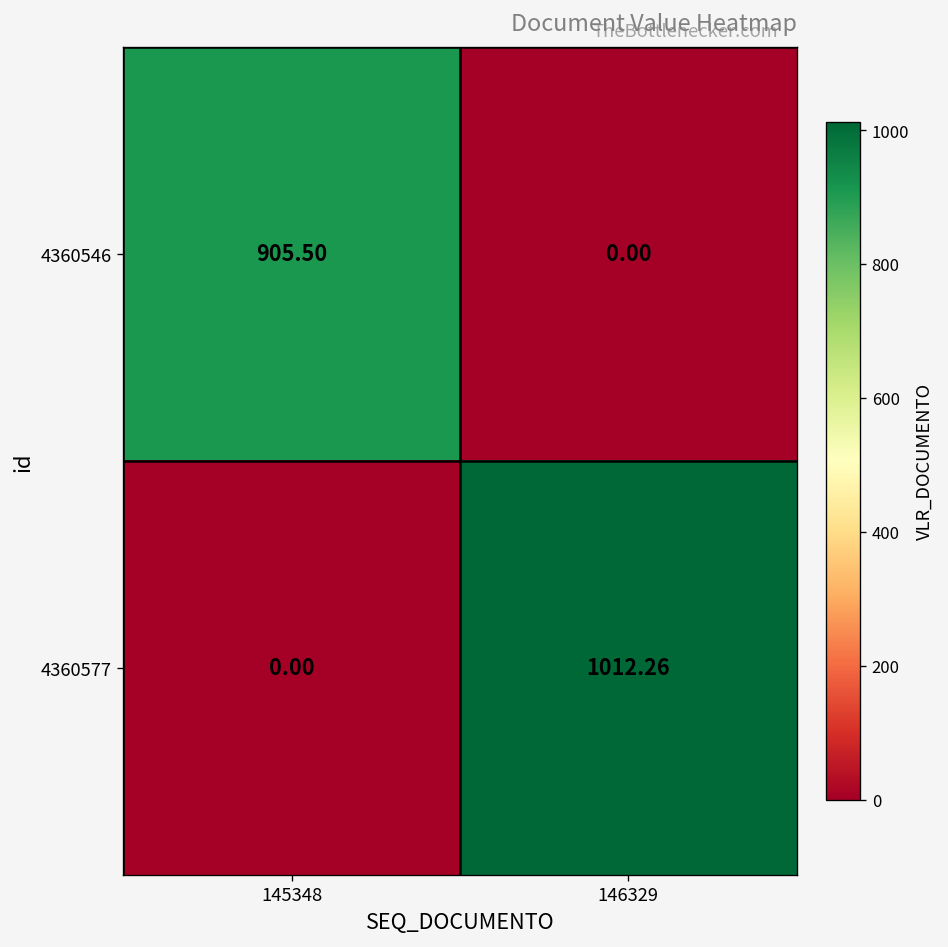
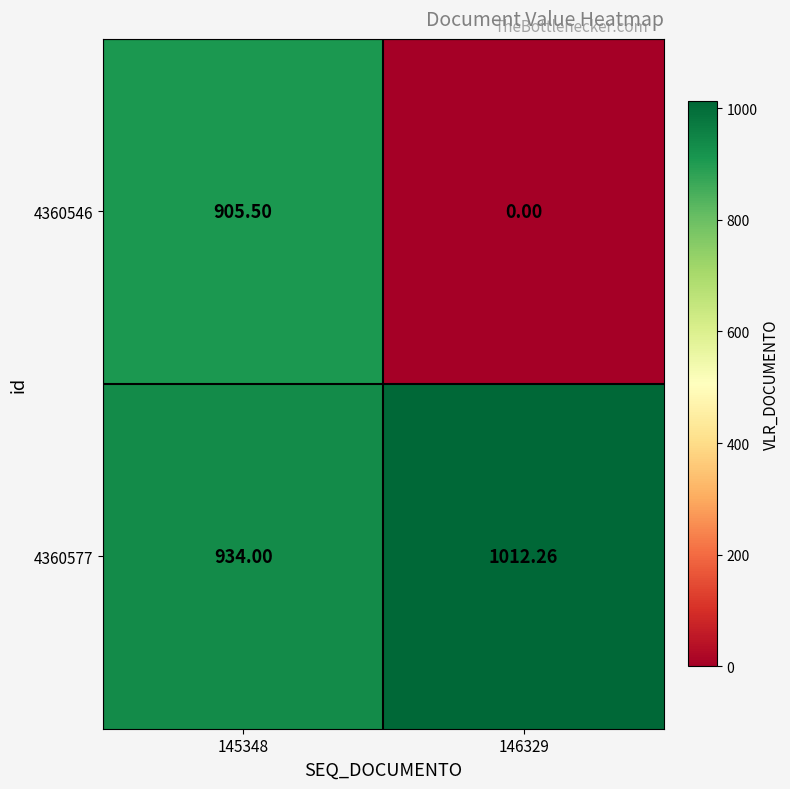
  {
    "4360546": {
      "145348": 905.50,
      "146329": 0.00
    },
    "4360577": {
-     "145348": 0.00,
+     "145348": 934.00,
      "146329": 1012.26
    }
  }
